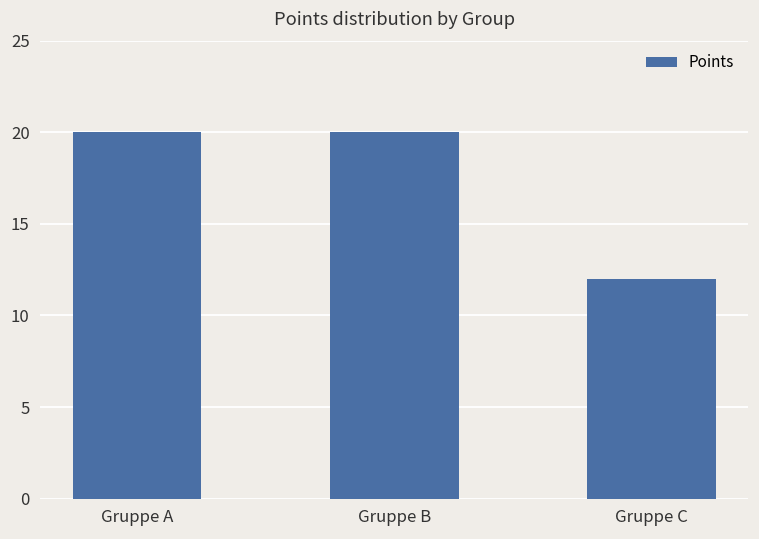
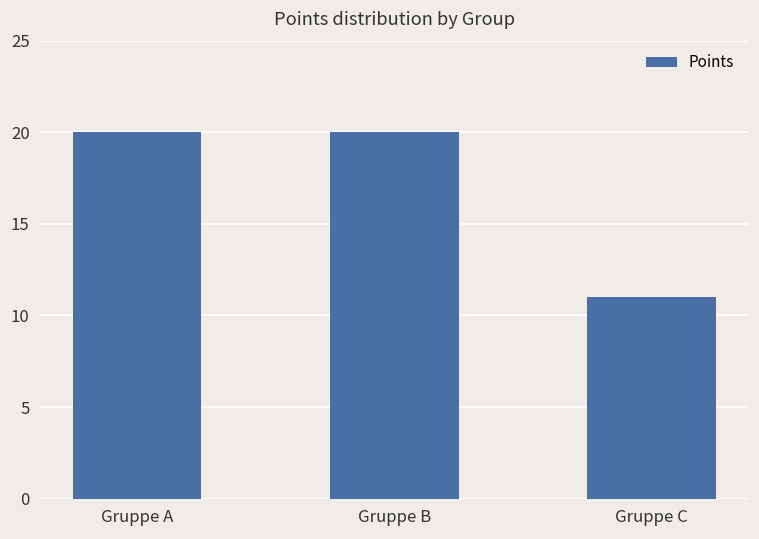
  {
    "Gruppe A": 20,
    "Gruppe B": 20,
-   "Gruppe C": 12
+   "Gruppe C": 11
  }
